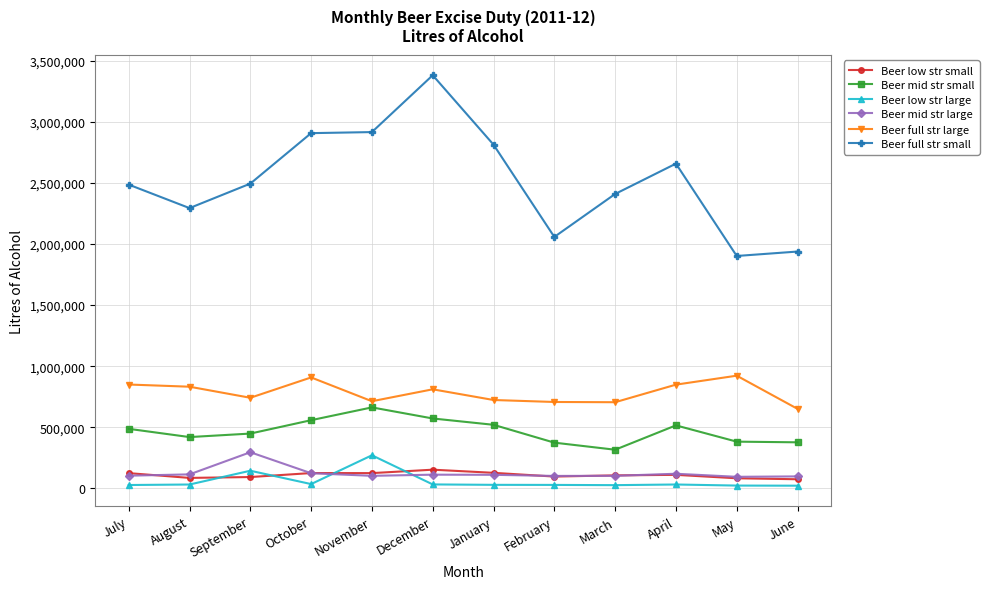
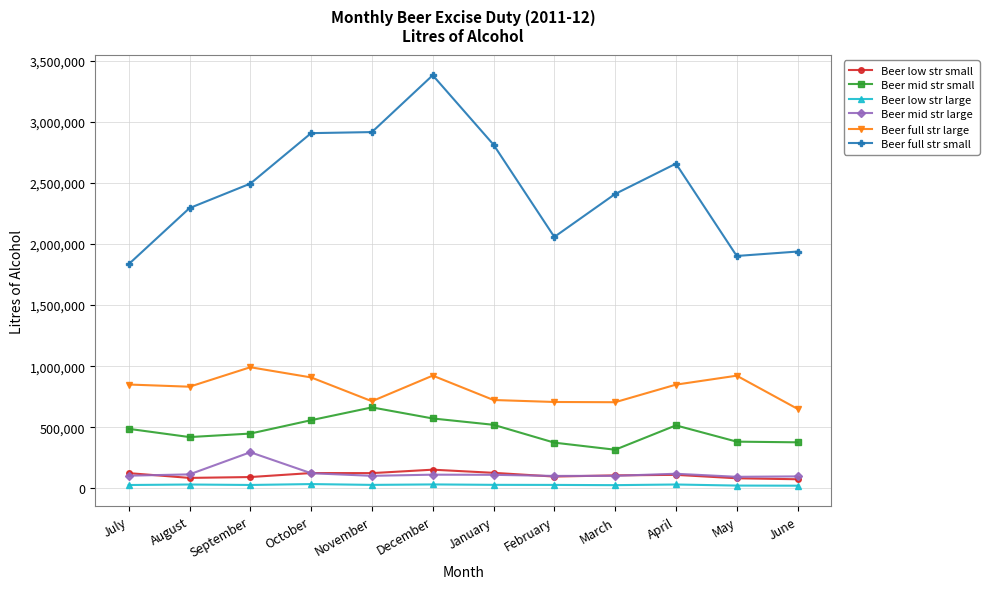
  {
    "Beer low str small": {
      "July": "120,000",
      "August": "90,000",
      "September": "90,000",
      "November": "120,000",
      "December": "150,000",
      "June": "70,000"
    },
    "Beer mid str small": {
      "July": "490,000",
      "August": "420,000",
      "September": "450,000",
      "October": "560,000",
      "November": "660,000",
      "December": "570,000",
      "January": "520,000",
      "February": "370,000",
      "March": "320,000",
      "April": "520,000",
      "May": "380,000",
      "June": "380,000"
    },
    "Beer low str large": {
      "July": "30,000",
      "August": "30,000",
-     "September": "140,000",
+     "September": "30,000",
      "October": "40,000",
-     "November": "270,000",
+     "November": "30,000",
      "December": "30,000",
      "January": "30,000",
      "February": "30,000",
      "March": "30,000",
      "April": "30,000",
      "May": "20,000",
      "June": "20,000"
    },
    "Beer mid str large": {
      "July": "100,000",
      "August": "110,000",
      "September": "300,000",
      "November": "100,000",
      "December": "110,000",
      "June": "100,000"
    },
    "Beer full str large": {
      "July": "850,000",
      "August": "830,000",
-     "September": "740,000",
+     "September": "990,000",
      "October": "910,000",
      "November": "710,000",
-     "December": "810,000",
+     "December": "920,000",
      "January": "720,000",
      "February": "710,000",
      "March": "710,000",
      "April": "850,000",
      "May": "920,000",
      "June": "650,000"
    },
    "Beer full str small": {
-     "July": "2,490,000",
+     "July": "1,840,000",
      "August": "2,290,000",
      "September": "2,490,000",
      "October": "2,910,000",
      "November": "2,920,000",
      "December": "3,380,000",
      "January": "2,810,000",
      "February": "2,060,000",
      "March": "2,410,000",
      "April": "2,660,000",
      "May": "1,900,000",
      "June": "1,940,000"
    }
  }
